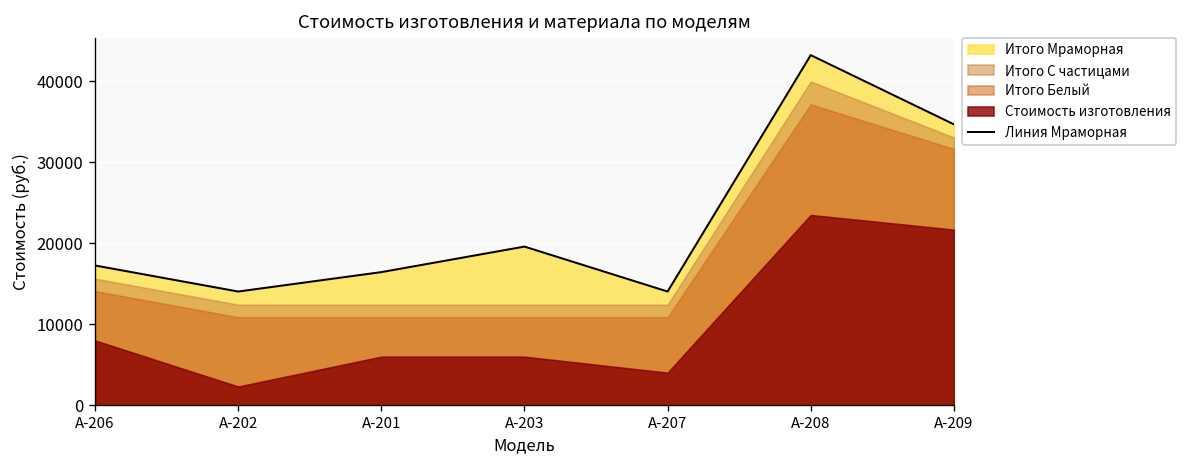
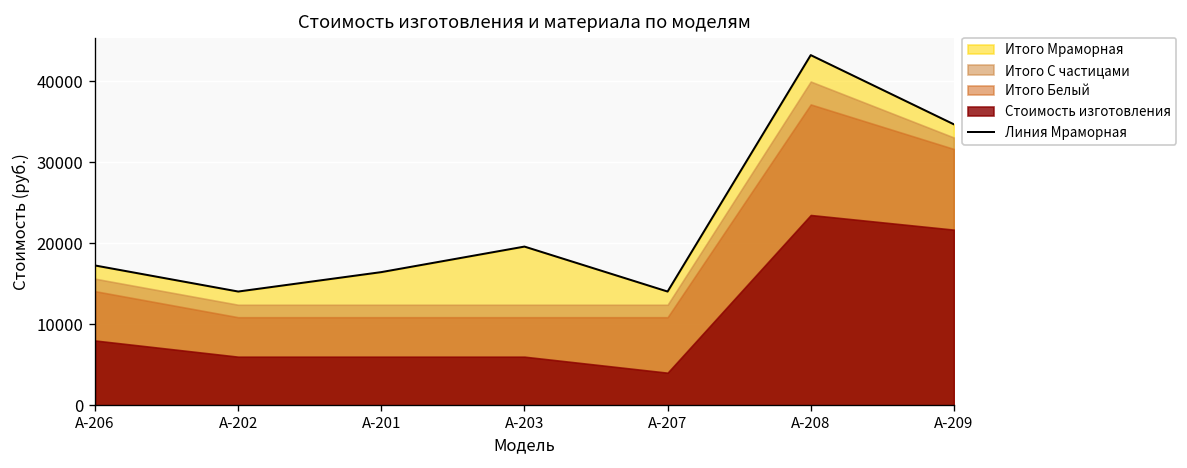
  {
    "Итого Мраморная": {
      "A-206": 17000,
      "A-202": 14000,
      "A-201": 16000,
      "A-203": 20000,
      "A-207": 14000,
      "A-208": 43000,
      "A-209": 35000
    },
    "Стоимость изготовления": {
      "A-206": 8000,
-     "A-202": 2000,
+     "A-202": 6000,
      "A-201": 6000,
      "A-203": 6000,
      "A-207": 4000,
      "A-208": 24000,
      "A-209": 22000
    }
  }
